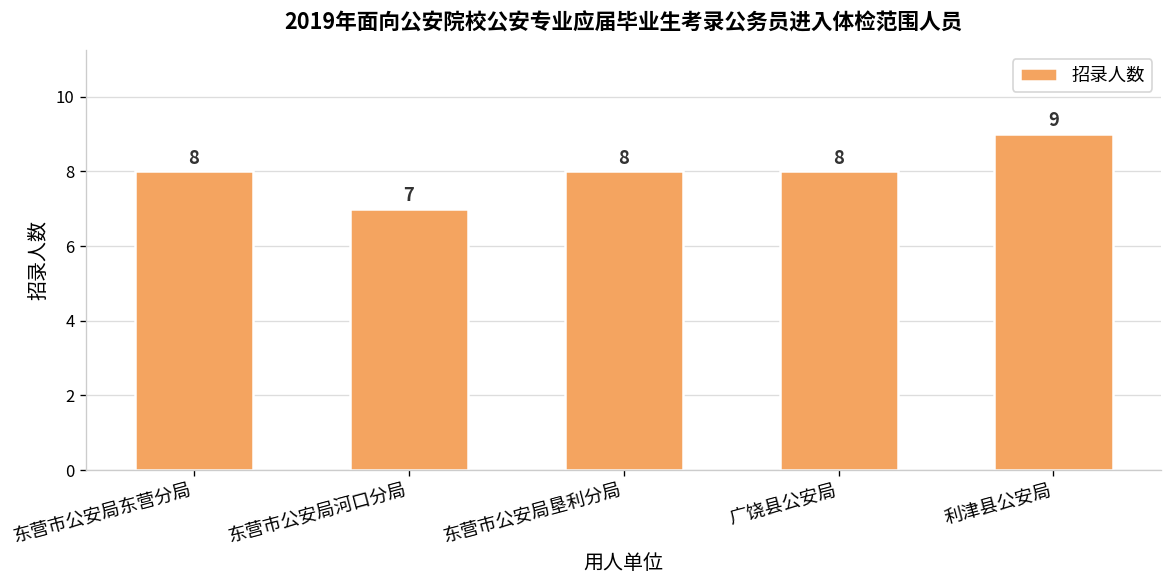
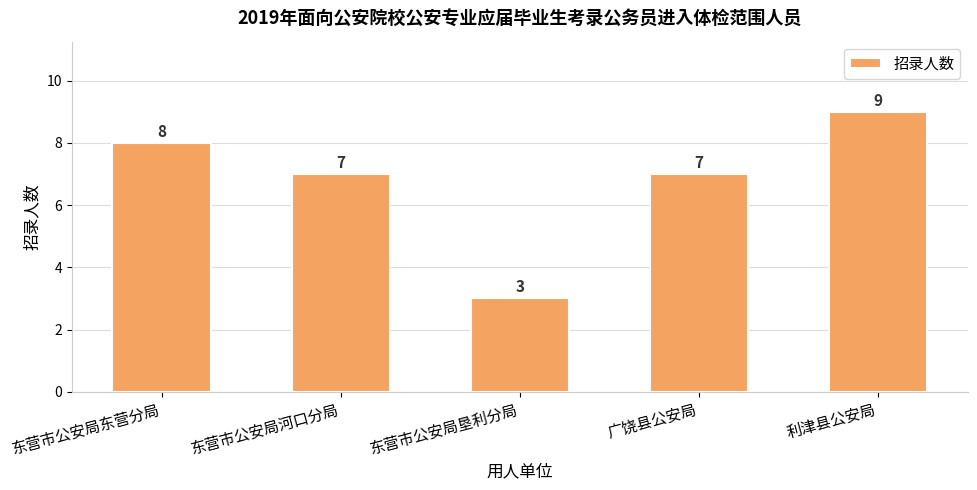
  {
    "东营市公安局东营分局": 8,
    "东营市公安局河口分局": 7,
-   "东营市公安局垦利分局": 8,
-   "广饶县公安局": 8,
+   "东营市公安局垦利分局": 3,
+   "广饶县公安局": 7,
    "利津县公安局": 9
  }
